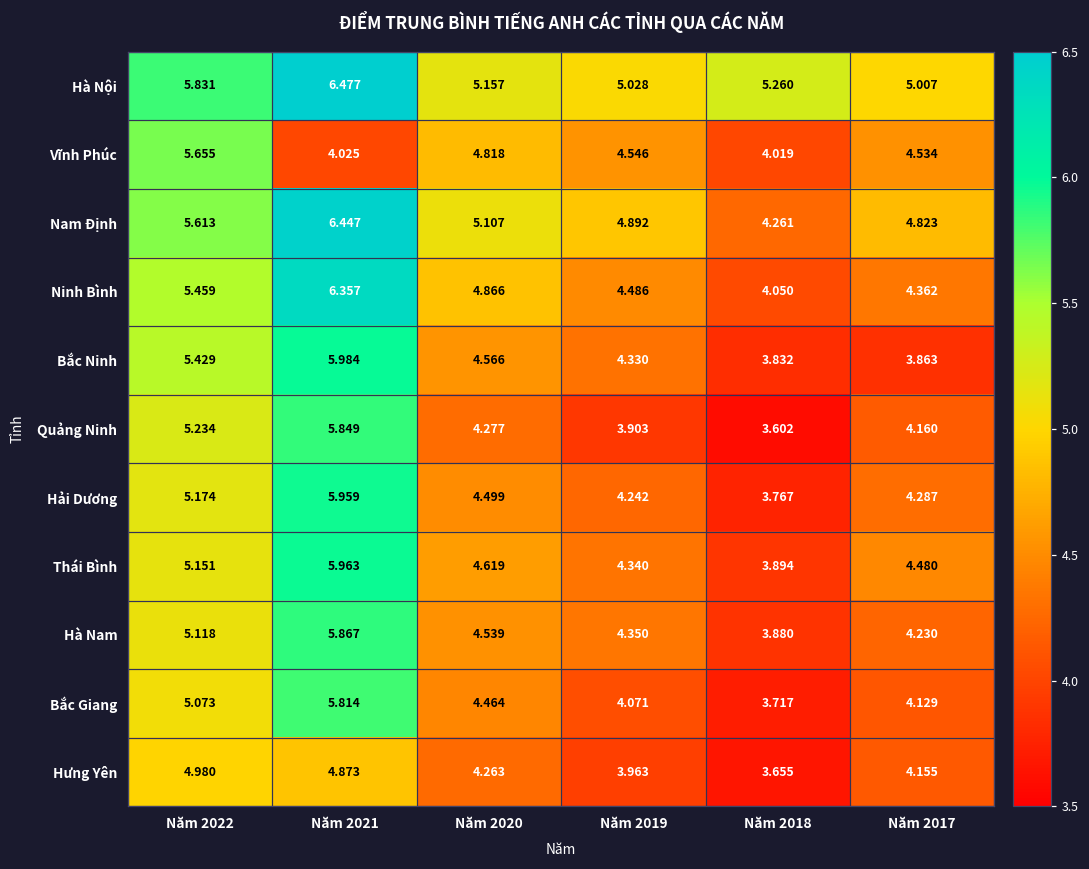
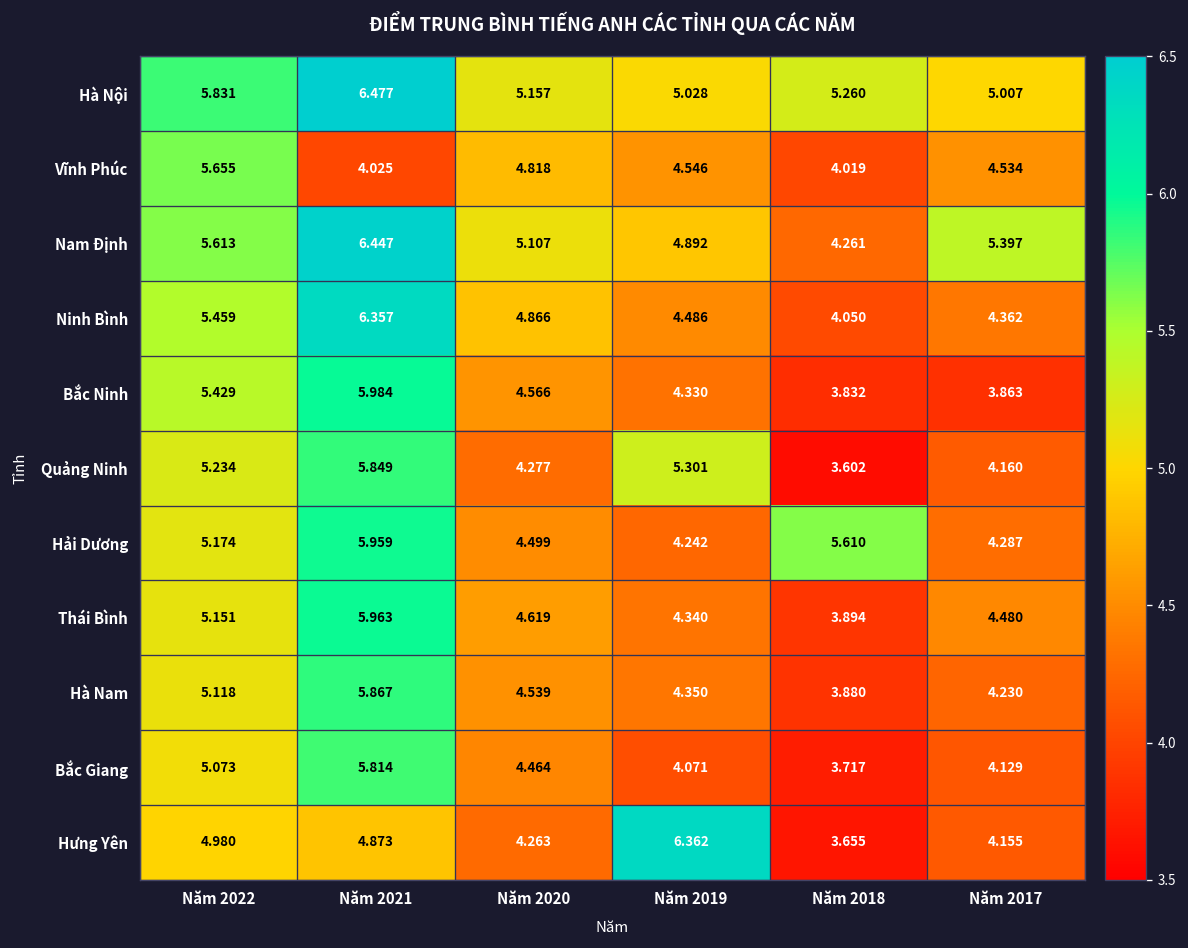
  {
    "Hà Nội": {
      "Năm 2022": 5.831,
      "Năm 2021": 6.477,
      "Năm 2020": 5.157,
      "Năm 2019": 5.028,
      "Năm 2018": 5.260,
      "Năm 2017": 5.007
    },
    "Vĩnh Phúc": {
      "Năm 2022": 5.655,
      "Năm 2021": 4.025,
      "Năm 2020": 4.818,
      "Năm 2019": 4.546,
      "Năm 2018": 4.019,
      "Năm 2017": 4.534
    },
    "Nam Định": {
      "Năm 2022": 5.613,
      "Năm 2021": 6.447,
      "Năm 2020": 5.107,
      "Năm 2019": 4.892,
      "Năm 2018": 4.261,
-     "Năm 2017": 4.823
+     "Năm 2017": 5.397
    },
    "Ninh Bình": {
      "Năm 2022": 5.459,
      "Năm 2021": 6.357,
      "Năm 2020": 4.866,
      "Năm 2019": 4.486,
      "Năm 2018": 4.050,
      "Năm 2017": 4.362
    },
    "Bắc Ninh": {
      "Năm 2022": 5.429,
      "Năm 2021": 5.984,
      "Năm 2020": 4.566,
      "Năm 2019": 4.330,
      "Năm 2018": 3.832,
      "Năm 2017": 3.863
    },
    "Quảng Ninh": {
      "Năm 2022": 5.234,
      "Năm 2021": 5.849,
      "Năm 2020": 4.277,
-     "Năm 2019": 3.903,
+     "Năm 2019": 5.301,
      "Năm 2018": 3.602,
      "Năm 2017": 4.160
    },
    "Hải Dương": {
      "Năm 2022": 5.174,
      "Năm 2021": 5.959,
      "Năm 2020": 4.499,
      "Năm 2019": 4.242,
-     "Năm 2018": 3.767,
+     "Năm 2018": 5.610,
      "Năm 2017": 4.287
    },
    "Thái Bình": {
      "Năm 2022": 5.151,
      "Năm 2021": 5.963,
      "Năm 2020": 4.619,
      "Năm 2019": 4.340,
      "Năm 2018": 3.894,
      "Năm 2017": 4.480
    },
    "Hà Nam": {
      "Năm 2022": 5.118,
      "Năm 2021": 5.867,
      "Năm 2020": 4.539,
      "Năm 2019": 4.350,
      "Năm 2018": 3.880,
      "Năm 2017": 4.230
    },
    "Bắc Giang": {
      "Năm 2022": 5.073,
      "Năm 2021": 5.814,
      "Năm 2020": 4.464,
      "Năm 2019": 4.071,
      "Năm 2018": 3.717,
      "Năm 2017": 4.129
    },
    "Hưng Yên": {
      "Năm 2022": 4.980,
      "Năm 2021": 4.873,
      "Năm 2020": 4.263,
-     "Năm 2019": 3.963,
+     "Năm 2019": 6.362,
      "Năm 2018": 3.655,
      "Năm 2017": 4.155
    }
  }
